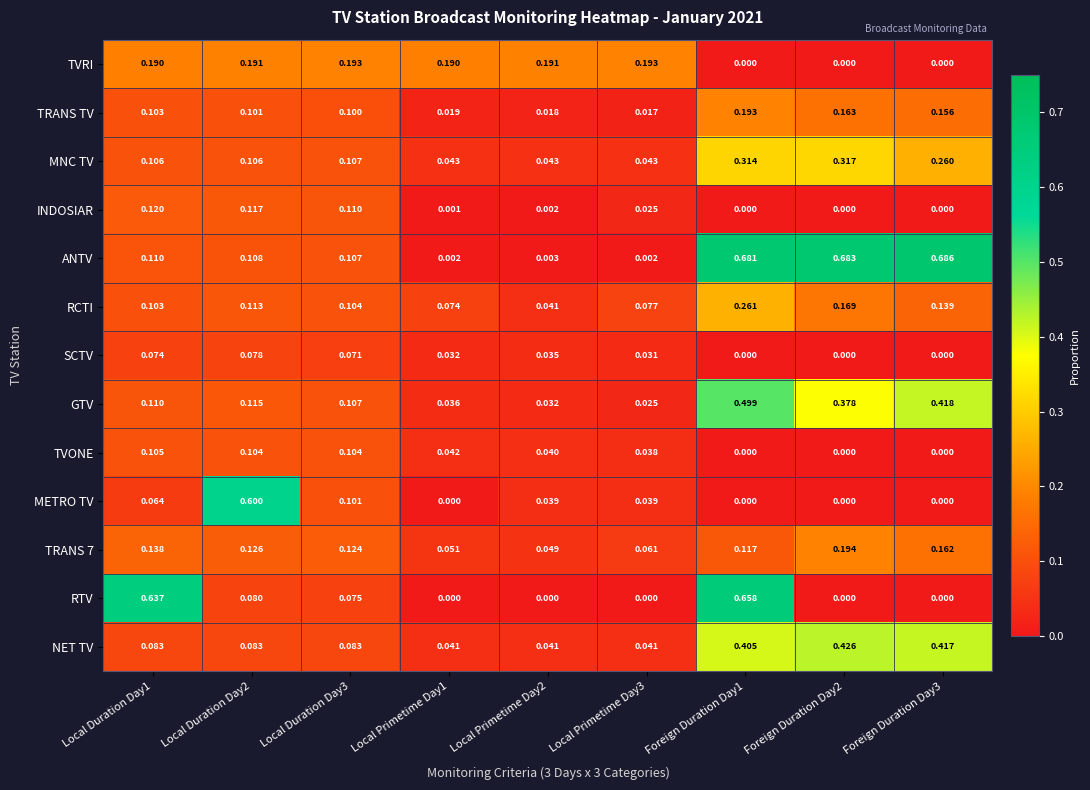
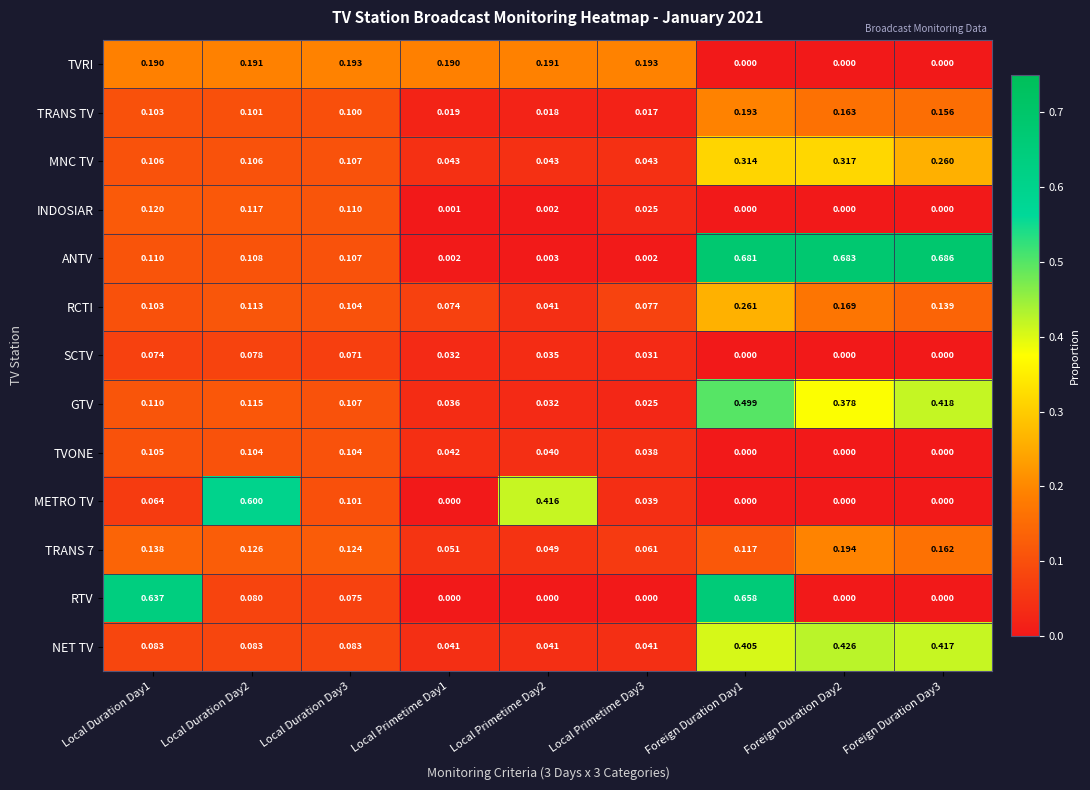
  {
    "TVRI": {
      "Local Duration Day1": 0.190,
      "Local Duration Day2": 0.191,
      "Local Duration Day3": 0.193,
      "Local Primetime Day1": 0.190,
      "Local Primetime Day2": 0.191,
      "Local Primetime Day3": 0.193,
      "Foreign Duration Day1": 0.000,
      "Foreign Duration Day2": 0.000,
      "Foreign Duration Day3": 0.000
    },
    "TRANS TV": {
      "Local Duration Day1": 0.103,
      "Local Duration Day2": 0.101,
      "Local Duration Day3": 0.100,
      "Local Primetime Day1": 0.019,
      "Local Primetime Day2": 0.018,
      "Local Primetime Day3": 0.017,
      "Foreign Duration Day1": 0.193,
      "Foreign Duration Day2": 0.163,
      "Foreign Duration Day3": 0.156
    },
    "MNC TV": {
      "Local Duration Day1": 0.106,
      "Local Duration Day2": 0.106,
      "Local Duration Day3": 0.107,
      "Local Primetime Day1": 0.043,
      "Local Primetime Day2": 0.043,
      "Local Primetime Day3": 0.043,
      "Foreign Duration Day1": 0.314,
      "Foreign Duration Day2": 0.317,
      "Foreign Duration Day3": 0.260
    },
    "INDOSIAR": {
      "Local Duration Day1": 0.120,
      "Local Duration Day2": 0.117,
      "Local Duration Day3": 0.110,
      "Local Primetime Day1": 0.001,
      "Local Primetime Day2": 0.002,
      "Local Primetime Day3": 0.025,
      "Foreign Duration Day1": 0.000,
      "Foreign Duration Day2": 0.000,
      "Foreign Duration Day3": 0.000
    },
    "ANTV": {
      "Local Duration Day1": 0.110,
      "Local Duration Day2": 0.108,
      "Local Duration Day3": 0.107,
      "Local Primetime Day1": 0.002,
      "Local Primetime Day2": 0.003,
      "Local Primetime Day3": 0.002,
      "Foreign Duration Day1": 0.681,
      "Foreign Duration Day2": 0.683,
      "Foreign Duration Day3": 0.686
    },
    "RCTI": {
      "Local Duration Day1": 0.103,
      "Local Duration Day2": 0.113,
      "Local Duration Day3": 0.104,
      "Local Primetime Day1": 0.074,
      "Local Primetime Day2": 0.041,
      "Local Primetime Day3": 0.077,
      "Foreign Duration Day1": 0.261,
      "Foreign Duration Day2": 0.169,
      "Foreign Duration Day3": 0.139
    },
    "SCTV": {
      "Local Duration Day1": 0.074,
      "Local Duration Day2": 0.078,
      "Local Duration Day3": 0.071,
      "Local Primetime Day1": 0.032,
      "Local Primetime Day2": 0.035,
      "Local Primetime Day3": 0.031,
      "Foreign Duration Day1": 0.000,
      "Foreign Duration Day2": 0.000,
      "Foreign Duration Day3": 0.000
    },
    "GTV": {
      "Local Duration Day1": 0.110,
      "Local Duration Day2": 0.115,
      "Local Duration Day3": 0.107,
      "Local Primetime Day1": 0.036,
      "Local Primetime Day2": 0.032,
      "Local Primetime Day3": 0.025,
      "Foreign Duration Day1": 0.499,
      "Foreign Duration Day2": 0.378,
      "Foreign Duration Day3": 0.418
    },
    "TVONE": {
      "Local Duration Day1": 0.105,
      "Local Duration Day2": 0.104,
      "Local Duration Day3": 0.104,
      "Local Primetime Day1": 0.042,
      "Local Primetime Day2": 0.040,
      "Local Primetime Day3": 0.038,
      "Foreign Duration Day1": 0.000,
      "Foreign Duration Day2": 0.000,
      "Foreign Duration Day3": 0.000
    },
    "METRO TV": {
      "Local Duration Day1": 0.064,
      "Local Duration Day2": 0.600,
      "Local Duration Day3": 0.101,
      "Local Primetime Day1": 0.000,
-     "Local Primetime Day2": 0.039,
+     "Local Primetime Day2": 0.416,
      "Local Primetime Day3": 0.039,
      "Foreign Duration Day1": 0.000,
      "Foreign Duration Day2": 0.000,
      "Foreign Duration Day3": 0.000
    },
    "TRANS 7": {
      "Local Duration Day1": 0.138,
      "Local Duration Day2": 0.126,
      "Local Duration Day3": 0.124,
      "Local Primetime Day1": 0.051,
      "Local Primetime Day2": 0.049,
      "Local Primetime Day3": 0.061,
      "Foreign Duration Day1": 0.117,
      "Foreign Duration Day2": 0.194,
      "Foreign Duration Day3": 0.162
    },
    "RTV": {
      "Local Duration Day1": 0.637,
      "Local Duration Day2": 0.080,
      "Local Duration Day3": 0.075,
      "Local Primetime Day1": 0.000,
      "Local Primetime Day2": 0.000,
      "Local Primetime Day3": 0.000,
      "Foreign Duration Day1": 0.658,
      "Foreign Duration Day2": 0.000,
      "Foreign Duration Day3": 0.000
    },
    "NET TV": {
      "Local Duration Day1": 0.083,
      "Local Duration Day2": 0.083,
      "Local Duration Day3": 0.083,
      "Local Primetime Day1": 0.041,
      "Local Primetime Day2": 0.041,
      "Local Primetime Day3": 0.041,
      "Foreign Duration Day1": 0.405,
      "Foreign Duration Day2": 0.426,
      "Foreign Duration Day3": 0.417
    }
  }
